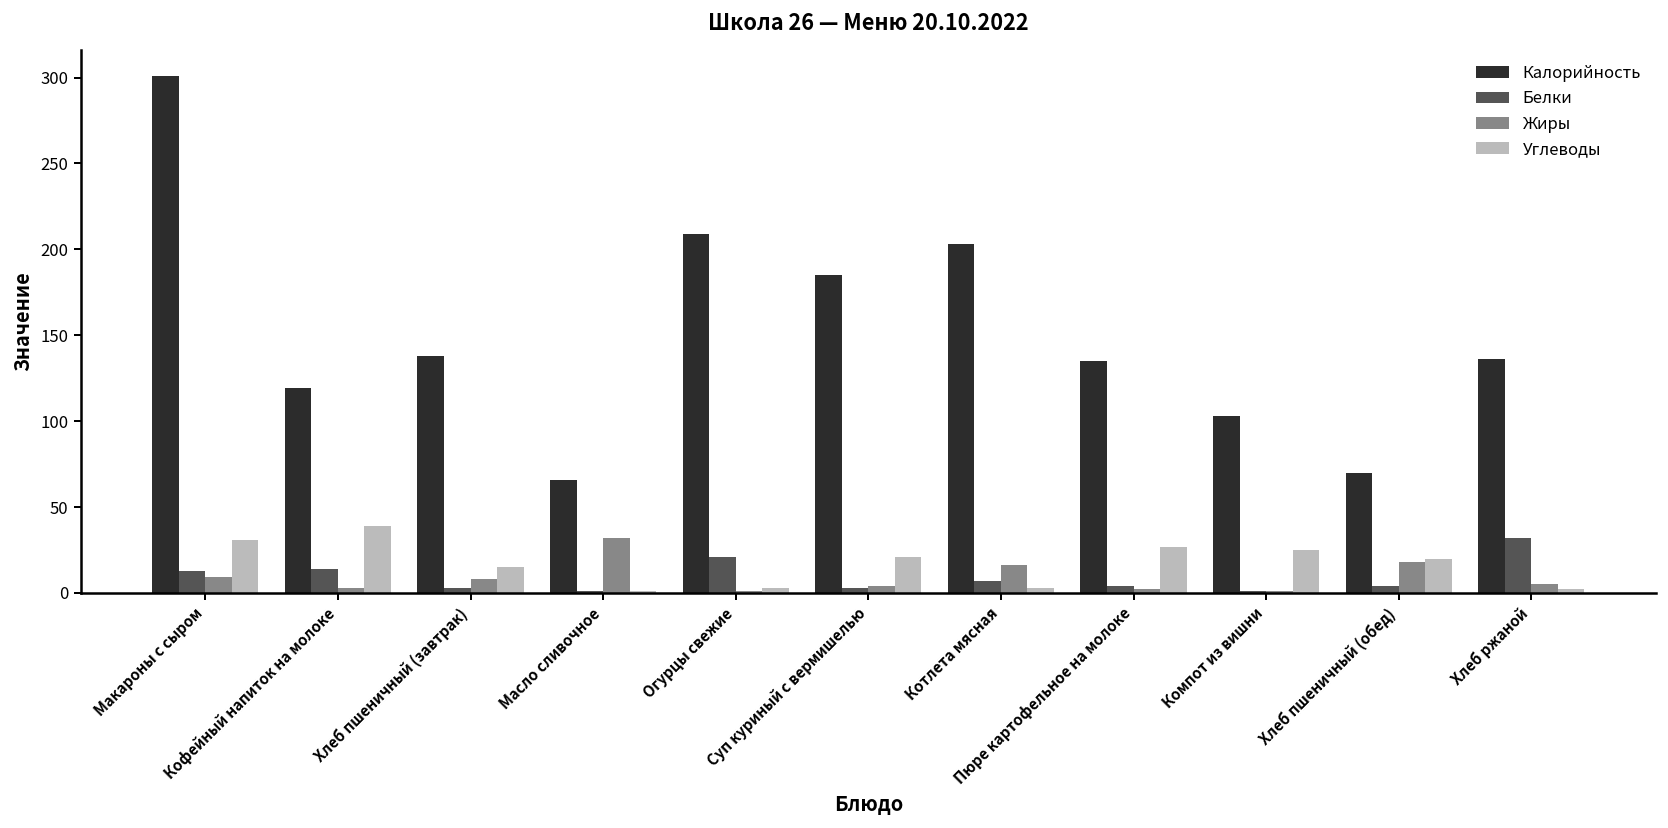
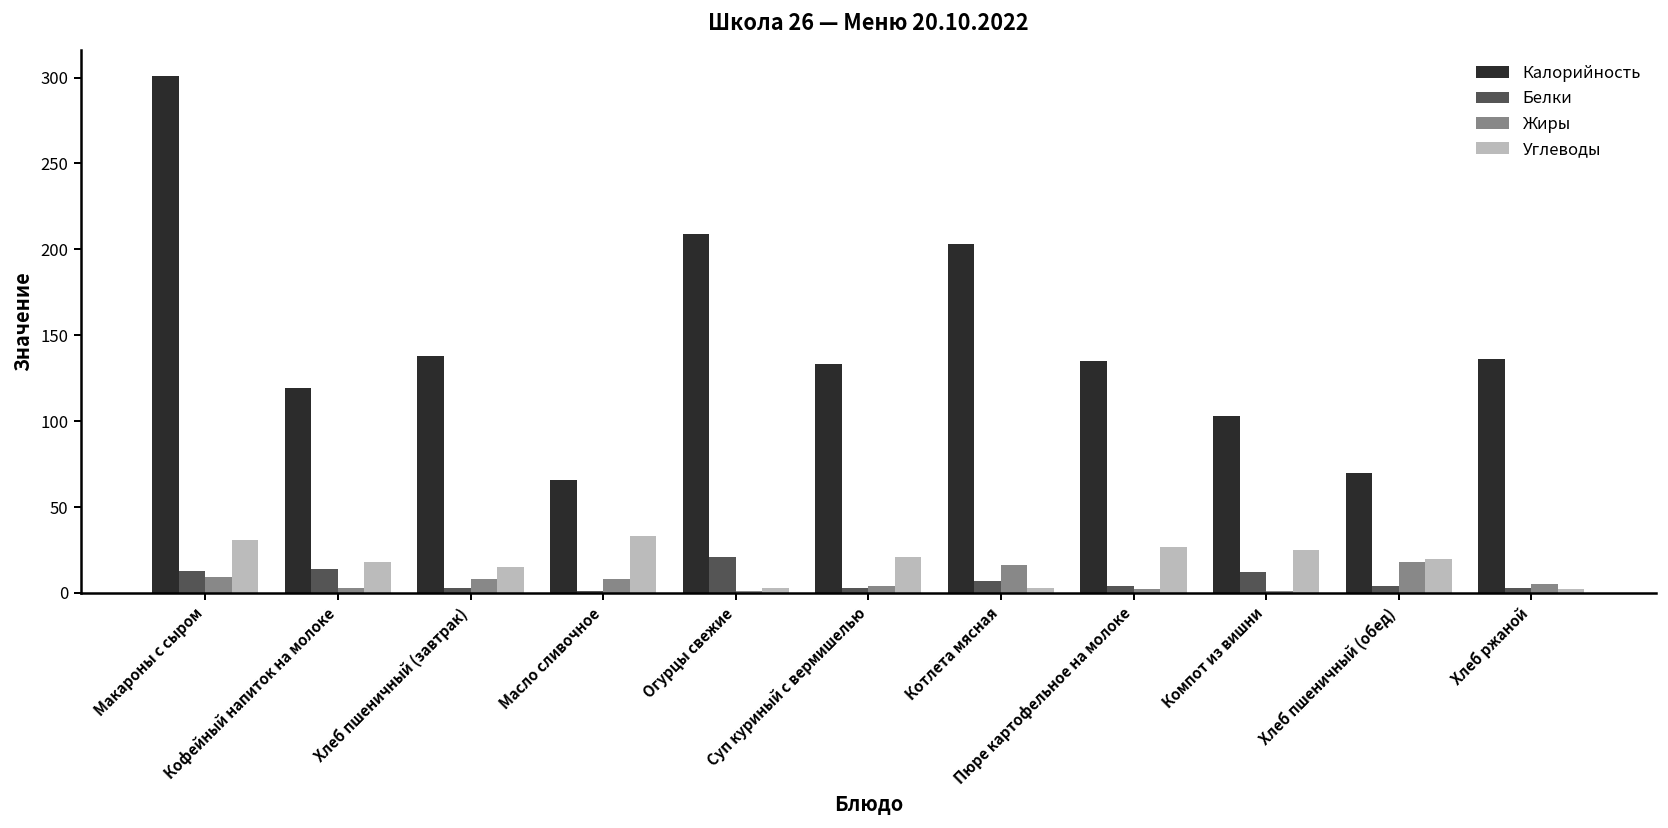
  {
    "Калорийность": {
      "Макароны с сыром": 301,
      "Кофейный напиток на молоке": 119,
      "Хлеб пшеничный (завтрак)": 138,
      "Масло сливочное": 66,
      "Огурцы свежие": 209,
-     "Суп куриный с вермишелью": 185,
+     "Суп куриный с вермишелью": 133,
      "Котлета мясная": 203,
      "Пюре картофельное на молоке": 135,
      "Компот из вишни": 103,
      "Хлеб пшеничный (обед)": 70,
      "Хлеб ржаной": 136
    },
    "Белки": {
      "Макароны с сыром": 13,
      "Кофейный напиток на молоке": 14,
      "Хлеб пшеничный (завтрак)": 3,
      "Огурцы свежие": 21,
      "Суп куриный с вермишелью": 3,
      "Котлета мясная": 7,
      "Пюре картофельное на молоке": 4,
-     "Компот из вишни": 1,
+     "Компот из вишни": 12,
      "Хлеб пшеничный (обед)": 4,
-     "Хлеб ржаной": 32
+     "Хлеб ржаной": 3
    },
    "Жиры": {
      "Макароны с сыром": 9,
      "Кофейный напиток на молоке": 3,
      "Хлеб пшеничный (завтрак)": 8,
-     "Масло сливочное": 32,
+     "Масло сливочное": 8,
      "Суп куриный с вермишелью": 4,
      "Котлета мясная": 16,
      "Пюре картофельное на молоке": 2,
      "Хлеб пшеничный (обед)": 18,
      "Хлеб ржаной": 5
    },
    "Углеводы": {
      "Макароны с сыром": 31,
-     "Кофейный напиток на молоке": 39,
+     "Кофейный напиток на молоке": 18,
      "Хлеб пшеничный (завтрак)": 15,
-     "Масло сливочное": 1,
+     "Масло сливочное": 33,
      "Огурцы свежие": 3,
      "Суп куриный с вермишелью": 21,
      "Котлета мясная": 3,
      "Пюре картофельное на молоке": 27,
      "Компот из вишни": 25,
      "Хлеб пшеничный (обед)": 20,
      "Хлеб ржаной": 2
    }
  }
